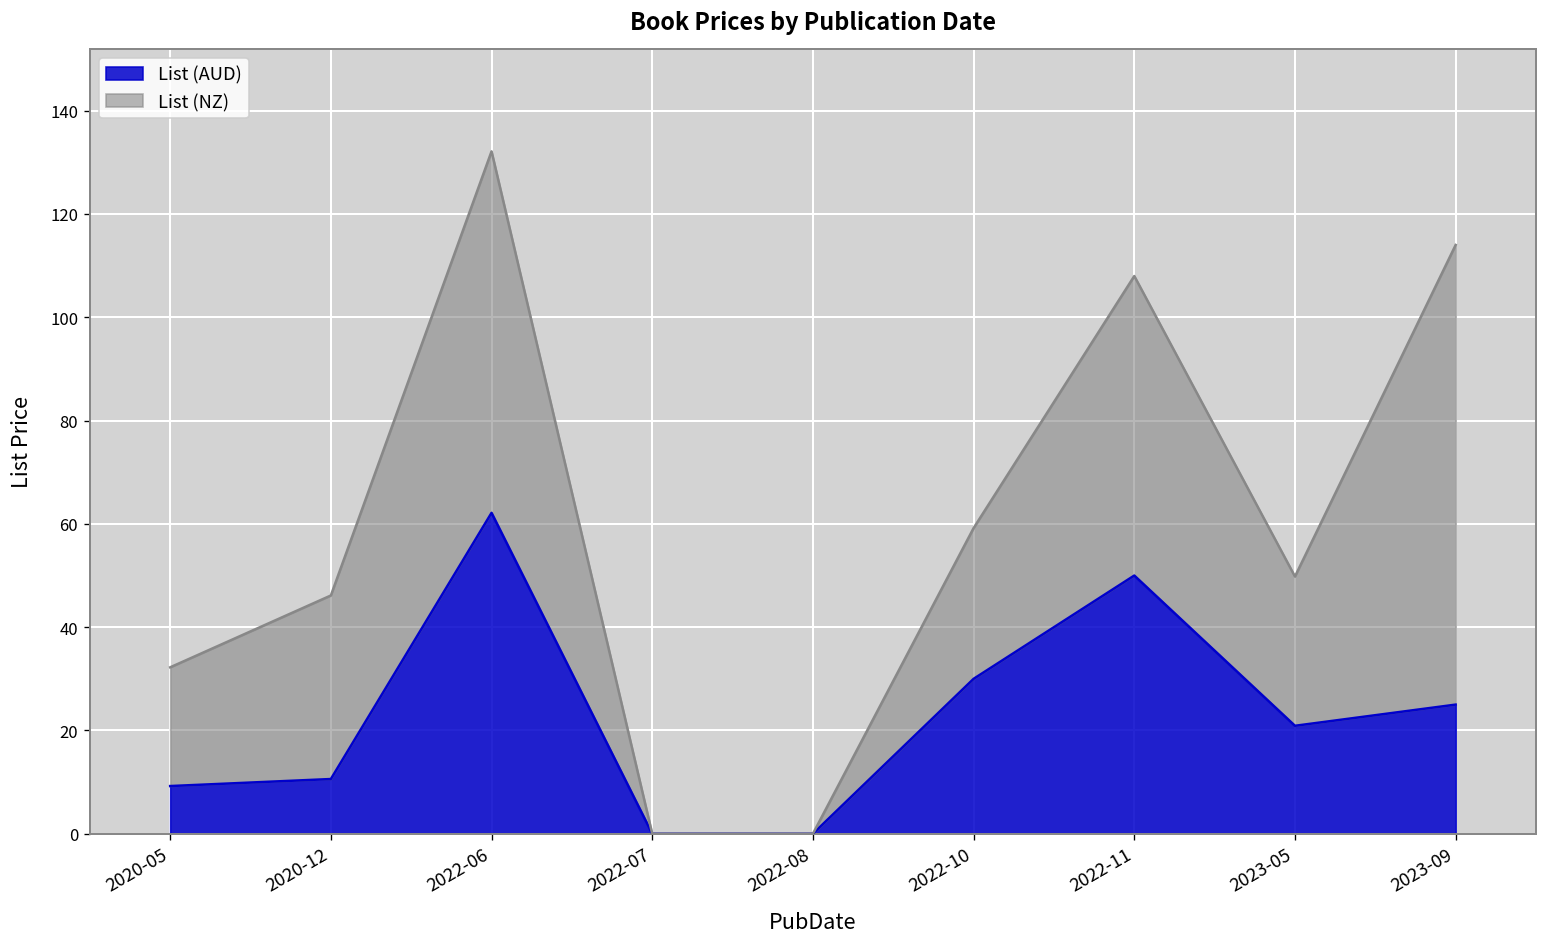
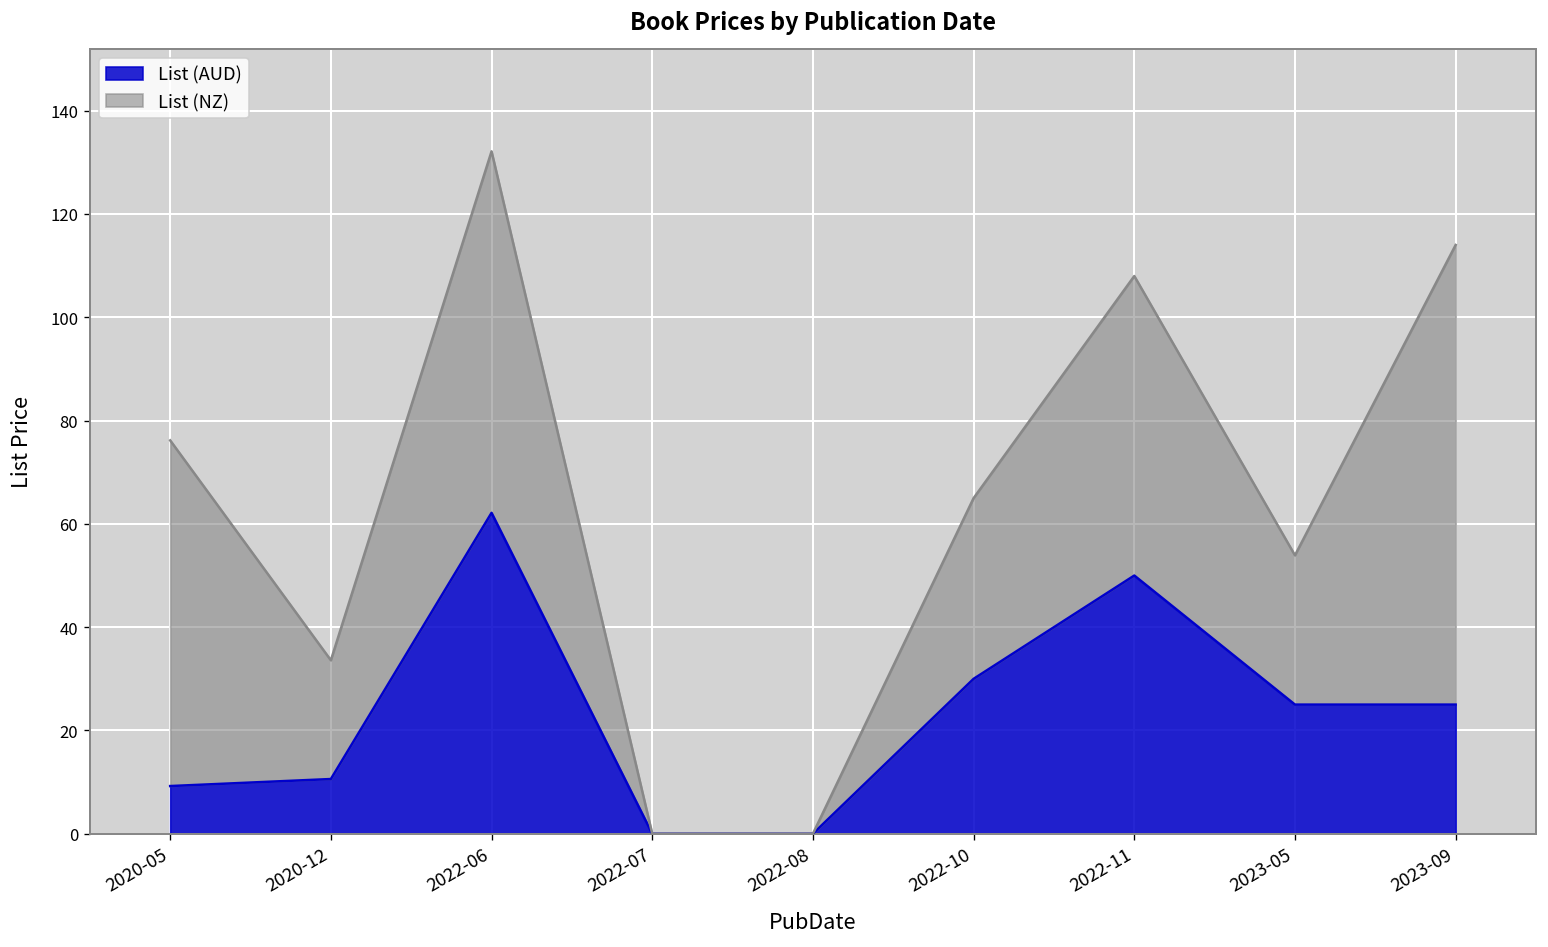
  {
    "List (AUD)": {
      "2020-05": 9,
      "2020-12": 11,
      "2022-06": 62,
      "2022-10": 30,
      "2022-11": 50,
-     "2023-05": 21,
+     "2023-05": 25,
      "2023-09": 25
    },
    "List (NZ)": {
-     "2020-05": 23,
-     "2020-12": 36,
+     "2020-05": 67,
+     "2020-12": 23,
      "2022-06": 70,
-     "2022-10": 29,
+     "2022-10": 35,
      "2022-11": 58,
      "2023-05": 29,
      "2023-09": 89
    }
  }
